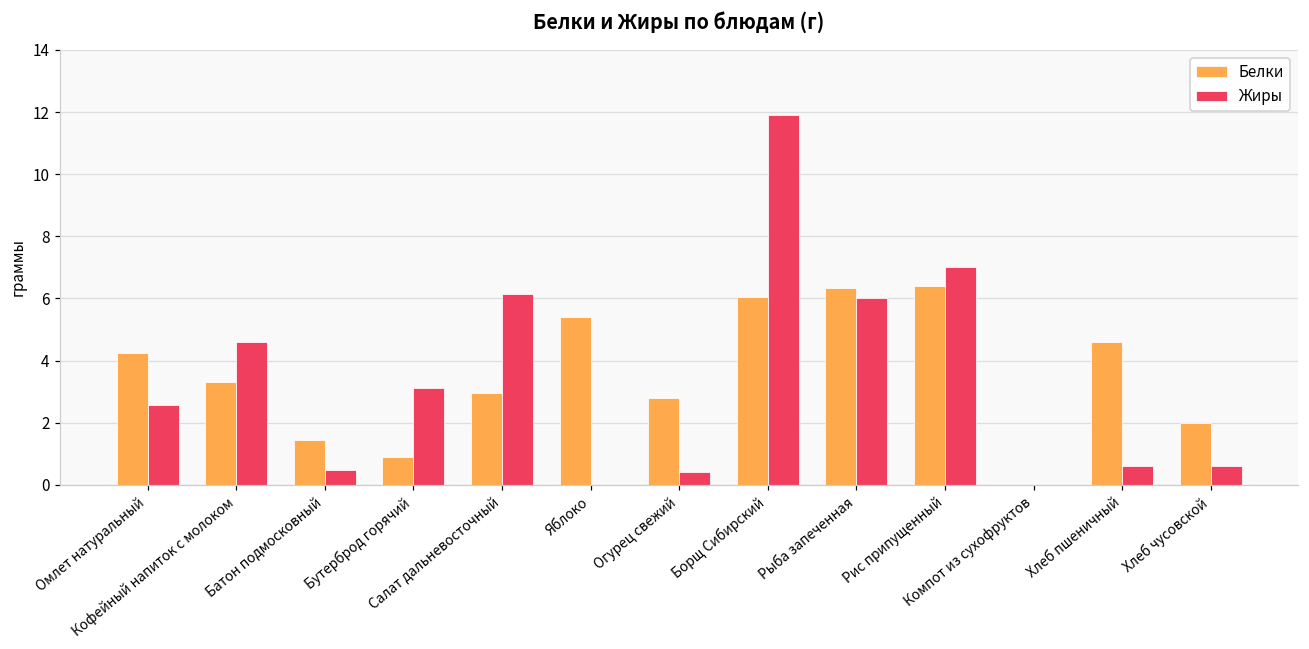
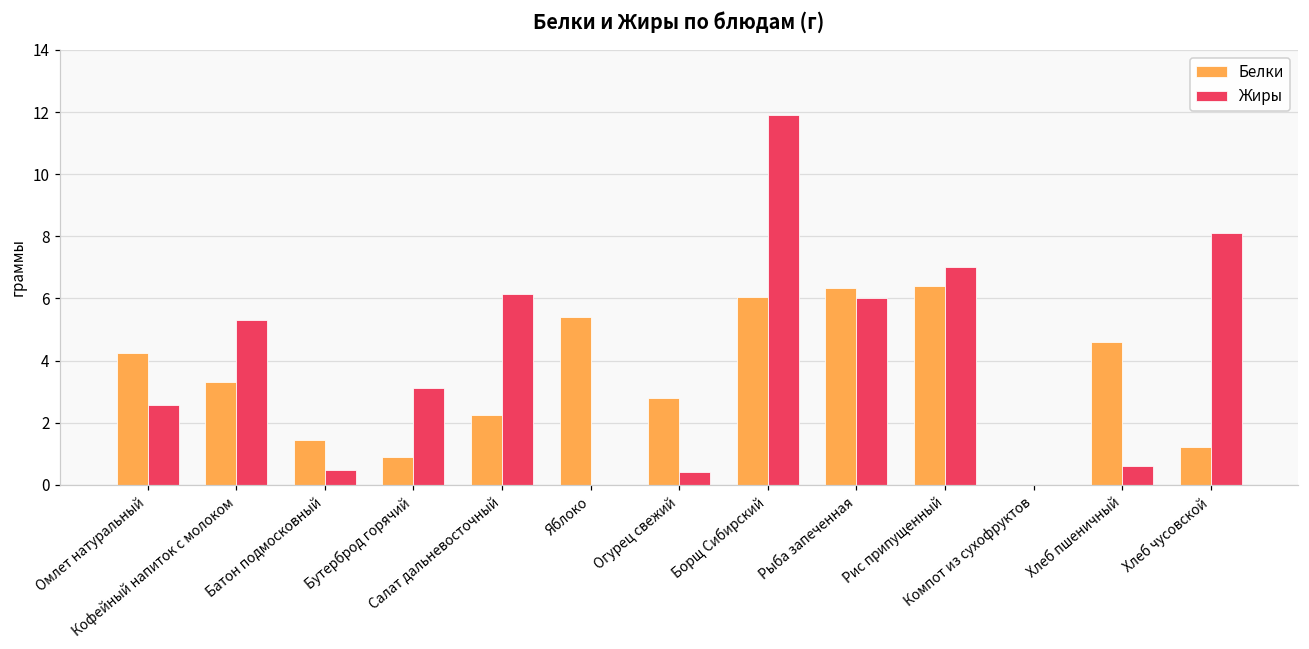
  {
    "Белки": {
      "Омлет натуральный": 4.2,
      "Кофейный напиток с молоком": 3.3,
      "Батон подмосковный": 1.4,
      "Бутерброд горячий": 0.9,
-     "Салат дальневосточный": 2.9,
+     "Салат дальневосточный": 2.3,
      "Яблоко": 5.4,
      "Огурец свежий": 2.8,
      "Борщ Сибирский": 6.1,
      "Рыба запеченная": 6.3,
      "Рис припущенный": 6.4,
      "Компот из сухофруктов": 0.0,
      "Хлеб пшеничный": 4.6,
-     "Хлеб чусовской": 2.0
+     "Хлеб чусовской": 1.2
    },
    "Жиры": {
      "Омлет натуральный": 2.6,
-     "Кофейный напиток с молоком": 4.6,
+     "Кофейный напиток с молоком": 5.3,
      "Батон подмосковный": 0.5,
      "Бутерброд горячий": 3.1,
      "Салат дальневосточный": 6.1,
      "Яблоко": 0.0,
      "Огурец свежий": 0.4,
      "Борщ Сибирский": 11.9,
      "Рыба запеченная": 6.0,
      "Рис припущенный": 7.0,
      "Компот из сухофруктов": 0.0,
      "Хлеб пшеничный": 0.6,
-     "Хлеб чусовской": 0.6
+     "Хлеб чусовской": 8.1
    }
  }
